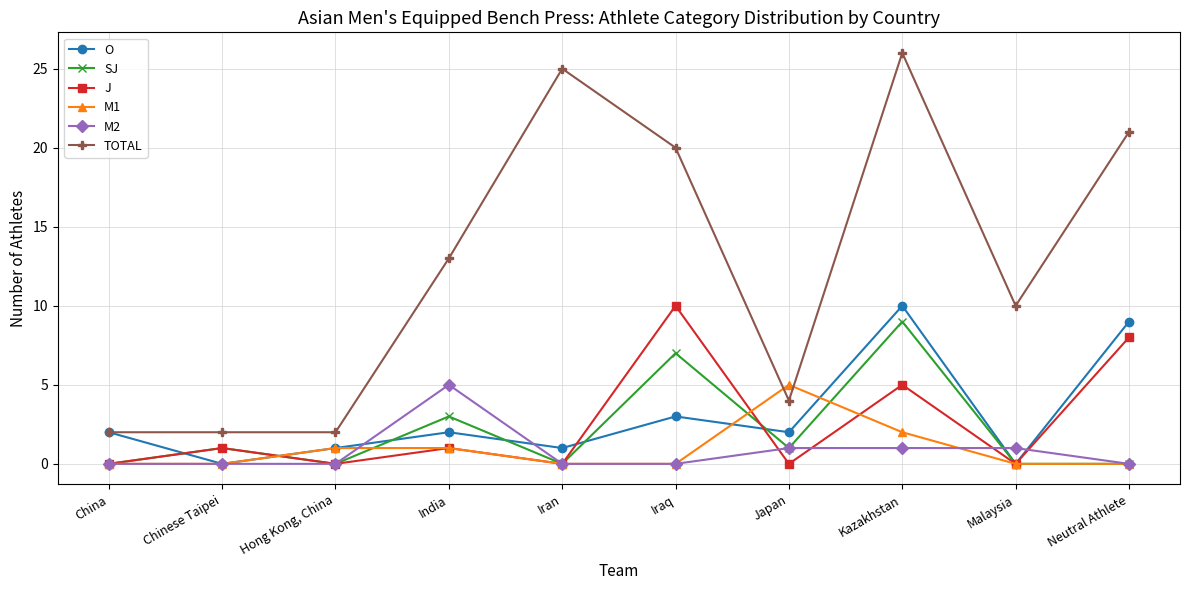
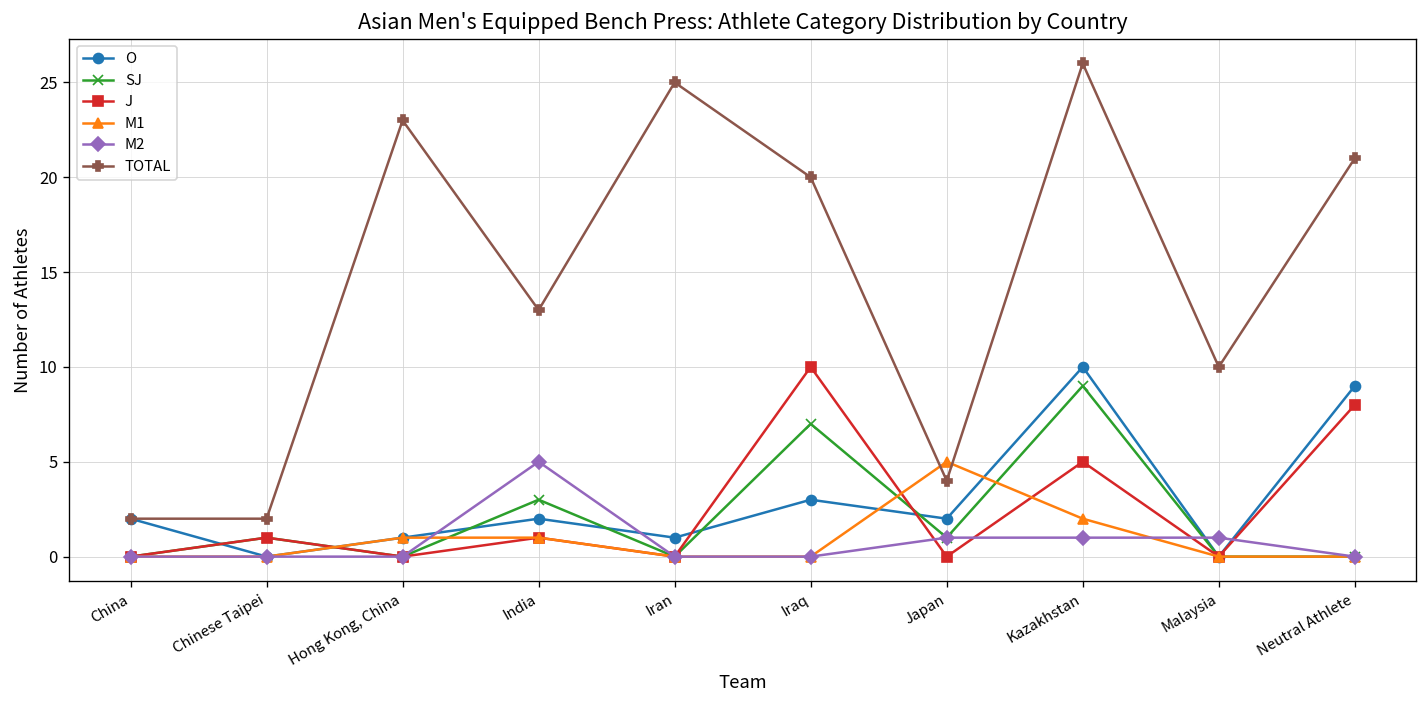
  {
    "O": {
      "India": 2,
      "Iran": 1,
      "Iraq": 3,
      "Japan": 2,
      "Kazakhstan": 10,
      "Neutral Athlete": 9
    },
    "SJ": {
      "India": 3,
      "Iraq": 7,
      "Kazakhstan": 9
    },
    "J": {
      "Iraq": 10,
      "Japan": 0,
      "Kazakhstan": 5,
      "Neutral Athlete": 8
    },
    "M1": {
      "Japan": 5,
      "Kazakhstan": 2
    },
    "M2": {
      "India": 5,
      "Kazakhstan": 1,
      "Malaysia": 1
    },
    "TOTAL": {
      "Chinese Taipei": 2,
-     "Hong Kong, China": 2,
+     "Hong Kong, China": 23,
      "India": 13,
      "Iran": 25,
      "Iraq": 20,
      "Japan": 4,
      "Kazakhstan": 26,
      "Malaysia": 10,
      "Neutral Athlete": 21
    }
  }
